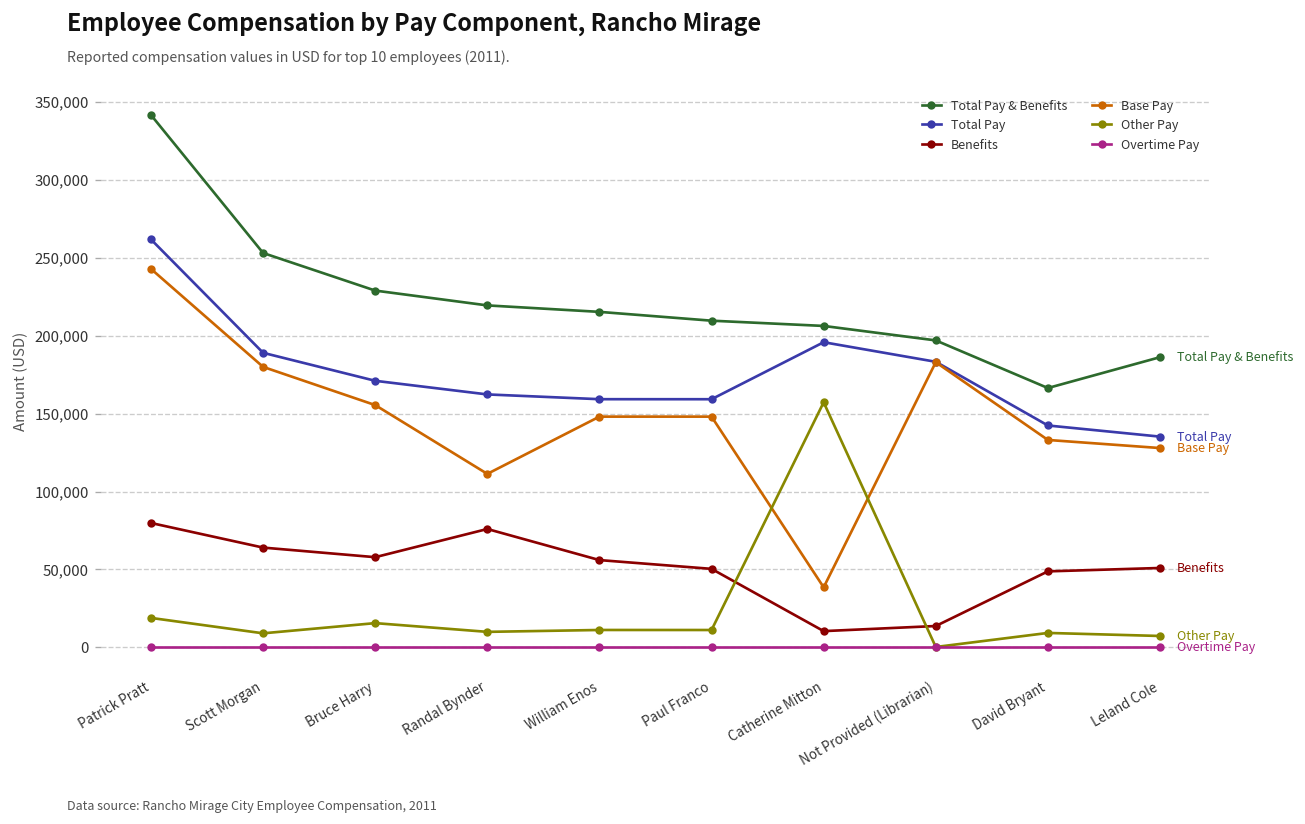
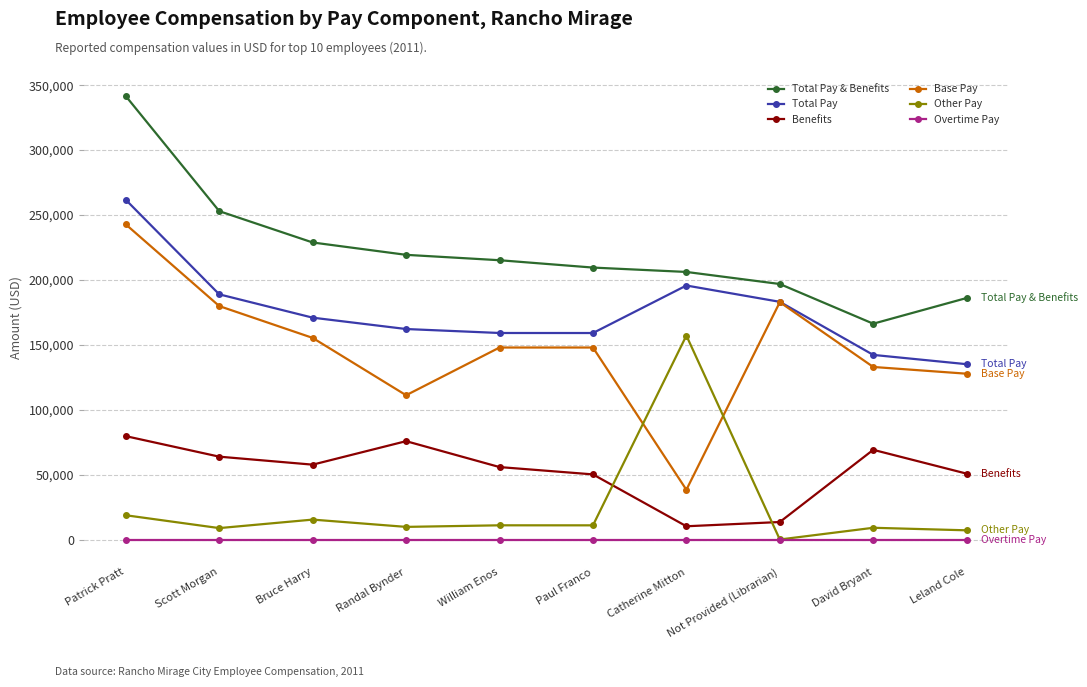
  {
    "Total Pay & Benefits": {
      "Patrick Pratt": "342,000",
      "Scott Morgan": "253,000",
      "Bruce Harry": "229,000",
      "Randal Bynder": "219,000",
      "William Enos": "215,000",
      "Paul Franco": "210,000",
      "Catherine Mitton": "206,000",
      "Not Provided (Librarian)": "197,000",
      "David Bryant": "166,000",
      "Leland Cole": "186,000"
    },
    "Total Pay": {
      "Patrick Pratt": "262,000",
      "Scott Morgan": "189,000",
      "Bruce Harry": "171,000",
      "Randal Bynder": "162,000",
      "William Enos": "159,000",
      "Paul Franco": "159,000",
      "Catherine Mitton": "196,000",
      "David Bryant": "142,000",
      "Leland Cole": "135,000"
    },
    "Benefits": {
      "Patrick Pratt": "80,000",
      "Scott Morgan": "64,000",
      "Bruce Harry": "58,000",
      "Randal Bynder": "76,000",
      "William Enos": "56,000",
      "Paul Franco": "50,000",
      "Catherine Mitton": "10,000",
      "Not Provided (Librarian)": "14,000",
-     "David Bryant": "49,000",
+     "David Bryant": "69,000",
      "Leland Cole": "51,000"
    },
    "Base Pay": {
      "Patrick Pratt": "243,000",
      "Scott Morgan": "180,000",
      "Bruce Harry": "155,000",
      "Randal Bynder": "111,000",
      "William Enos": "148,000",
      "Paul Franco": "148,000",
      "Catherine Mitton": "39,000",
      "David Bryant": "133,000",
      "Leland Cole": "128,000"
    },
    "Other Pay": {
      "Patrick Pratt": "19,000",
      "Scott Morgan": "9,000",
      "Bruce Harry": "16,000",
      "Randal Bynder": "10,000",
      "William Enos": "11,000",
      "Paul Franco": "11,000",
      "Catherine Mitton": "157,000",
      "David Bryant": "9,000",
      "Leland Cole": "7,000"
    },
    "Overtime Pay": {
      "Patrick Pratt": "0",
      "Scott Morgan": "0",
      "Bruce Harry": "0",
      "Randal Bynder": "0",
      "William Enos": "0",
      "Paul Franco": "0",
      "Catherine Mitton": "0",
      "David Bryant": "0",
      "Leland Cole": "0"
    }
  }
